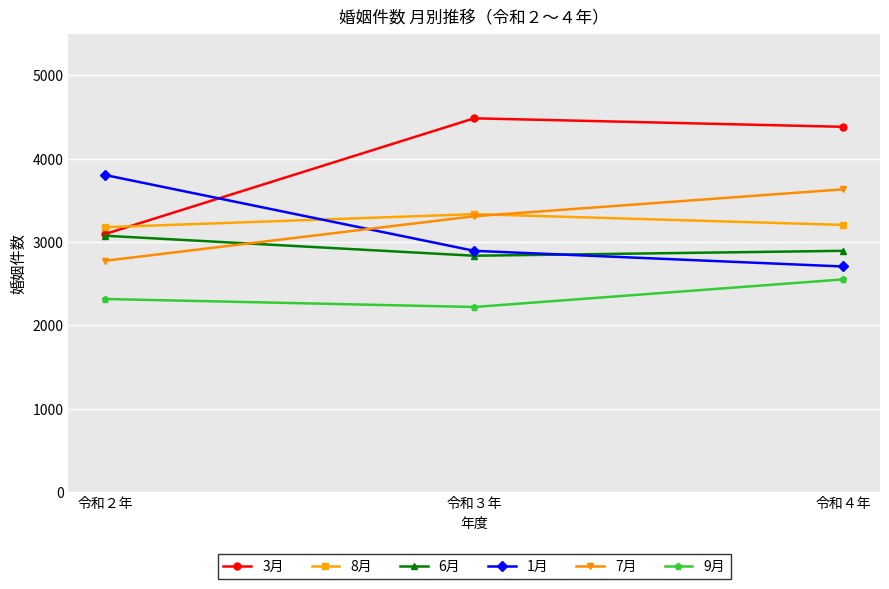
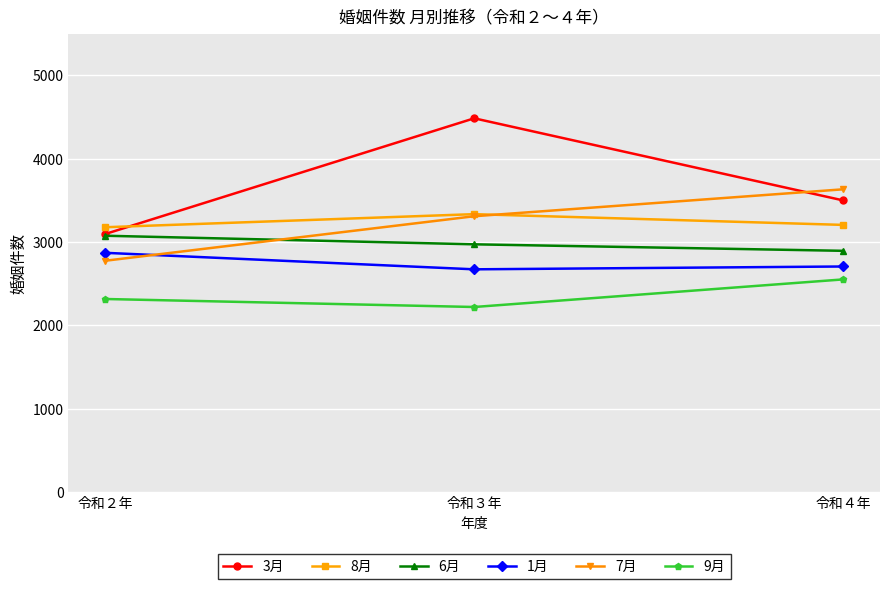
  {
    "3月": {
      "令和３年": 4500,
-     "令和４年": 4400
+     "令和４年": 3500
    },
    "6月": {
-     "令和３年": 2800,
+     "令和３年": 3000,
      "令和４年": 2900
    },
    "1月": {
-     "令和２年": 3800,
-     "令和３年": 2900,
+     "令和２年": 2900,
+     "令和３年": 2700,
      "令和４年": 2700
    },
    "9月": {
      "令和２年": 2300,
      "令和３年": 2200,
      "令和４年": 2600
    }
  }
